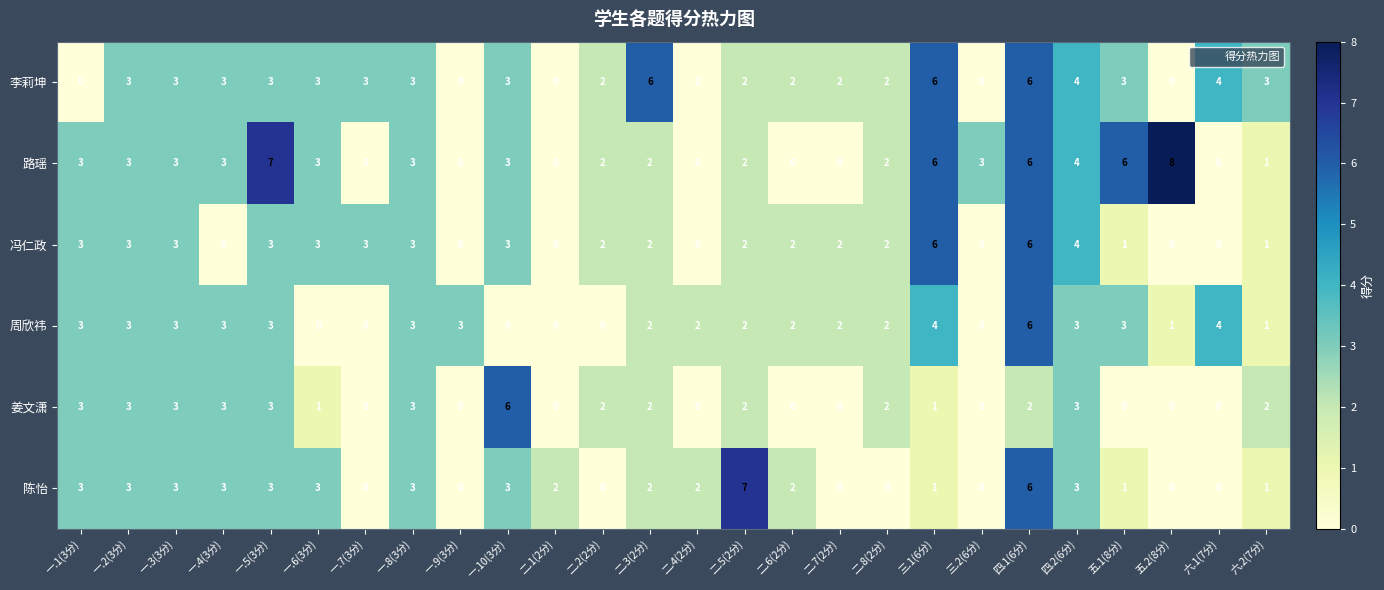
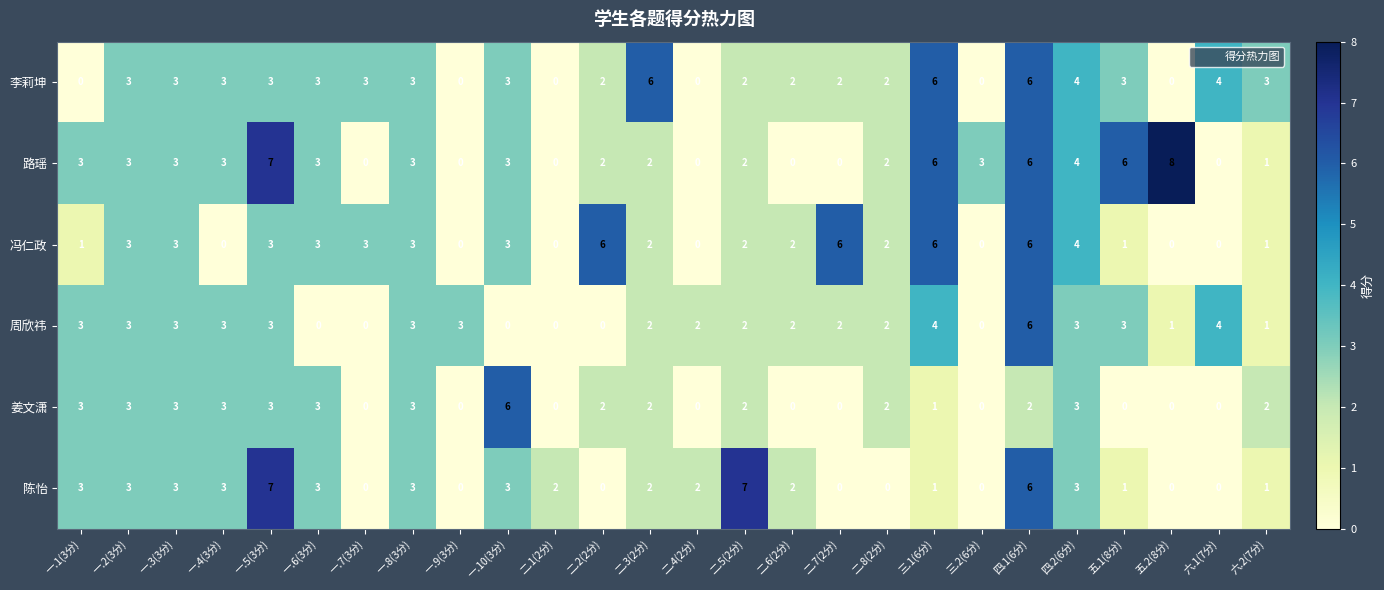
  {
    "李莉坤": {
      "一.2(3分)": 3,
      "一.3(3分)": 3,
      "一.4(3分)": 3,
      "一.5(3分)": 3,
      "一.6(3分)": 3,
      "一.7(3分)": 3,
      "一.8(3分)": 3,
      "一.10(3分)": 3,
      "二.2(2分)": 2,
      "二.3(2分)": 6,
      "二.5(2分)": 2,
      "二.6(2分)": 2,
      "二.7(2分)": 2,
      "二.8(2分)": 2,
      "三.1(6分)": 6,
      "四.1(6分)": 6,
      "四.2(6分)": 4,
      "五.1(8分)": 3,
      "六.1(7分)": 4,
      "六.2(7分)": 3
    },
    "路瑶": {
      "一.1(3分)": 3,
      "一.2(3分)": 3,
      "一.3(3分)": 3,
      "一.4(3分)": 3,
      "一.5(3分)": 7,
      "一.6(3分)": 3,
      "一.8(3分)": 3,
      "一.10(3分)": 3,
      "二.2(2分)": 2,
      "二.3(2分)": 2,
      "二.5(2分)": 2,
      "二.8(2分)": 2,
      "三.1(6分)": 6,
      "三.2(6分)": 3,
      "四.1(6分)": 6,
      "四.2(6分)": 4,
      "五.1(8分)": 6,
      "五.2(8分)": 8,
      "六.2(7分)": 1
    },
    "冯仁政": {
-     "一.1(3分)": 3,
+     "一.1(3分)": 1,
      "一.2(3分)": 3,
      "一.3(3分)": 3,
      "一.5(3分)": 3,
      "一.6(3分)": 3,
      "一.7(3分)": 3,
      "一.8(3分)": 3,
      "一.10(3分)": 3,
-     "二.2(2分)": 2,
+     "二.2(2分)": 6,
      "二.3(2分)": 2,
      "二.5(2分)": 2,
      "二.6(2分)": 2,
-     "二.7(2分)": 2,
+     "二.7(2分)": 6,
      "二.8(2分)": 2,
      "三.1(6分)": 6,
      "四.1(6分)": 6,
      "四.2(6分)": 4,
      "五.1(8分)": 1,
      "六.2(7分)": 1
    },
    "周欣祎": {
      "一.1(3分)": 3,
      "一.2(3分)": 3,
      "一.3(3分)": 3,
      "一.4(3分)": 3,
      "一.5(3分)": 3,
      "一.8(3分)": 3,
      "一.9(3分)": 3,
      "二.3(2分)": 2,
      "二.4(2分)": 2,
      "二.5(2分)": 2,
      "二.6(2分)": 2,
      "二.7(2分)": 2,
      "二.8(2分)": 2,
      "三.1(6分)": 4,
      "四.1(6分)": 6,
      "四.2(6分)": 3,
      "五.1(8分)": 3,
      "五.2(8分)": 1,
      "六.1(7分)": 4,
      "六.2(7分)": 1
    },
    "姜文潇": {
      "一.1(3分)": 3,
      "一.2(3分)": 3,
      "一.3(3分)": 3,
      "一.4(3分)": 3,
      "一.5(3分)": 3,
-     "一.6(3分)": 1,
+     "一.6(3分)": 3,
      "一.8(3分)": 3,
      "一.10(3分)": 6,
      "二.2(2分)": 2,
      "二.3(2分)": 2,
      "二.5(2分)": 2,
      "二.8(2分)": 2,
      "三.1(6分)": 1,
      "四.1(6分)": 2,
      "四.2(6分)": 3,
      "六.2(7分)": 2
    },
    "陈怡": {
      "一.1(3分)": 3,
      "一.2(3分)": 3,
      "一.3(3分)": 3,
      "一.4(3分)": 3,
-     "一.5(3分)": 3,
+     "一.5(3分)": 7,
      "一.6(3分)": 3,
      "一.8(3分)": 3,
      "一.10(3分)": 3,
      "二.1(2分)": 2,
      "二.3(2分)": 2,
      "二.4(2分)": 2,
      "二.5(2分)": 7,
      "二.6(2分)": 2,
      "三.1(6分)": 1,
      "四.1(6分)": 6,
      "四.2(6分)": 3,
      "五.1(8分)": 1,
      "六.2(7分)": 1
    }
  }
